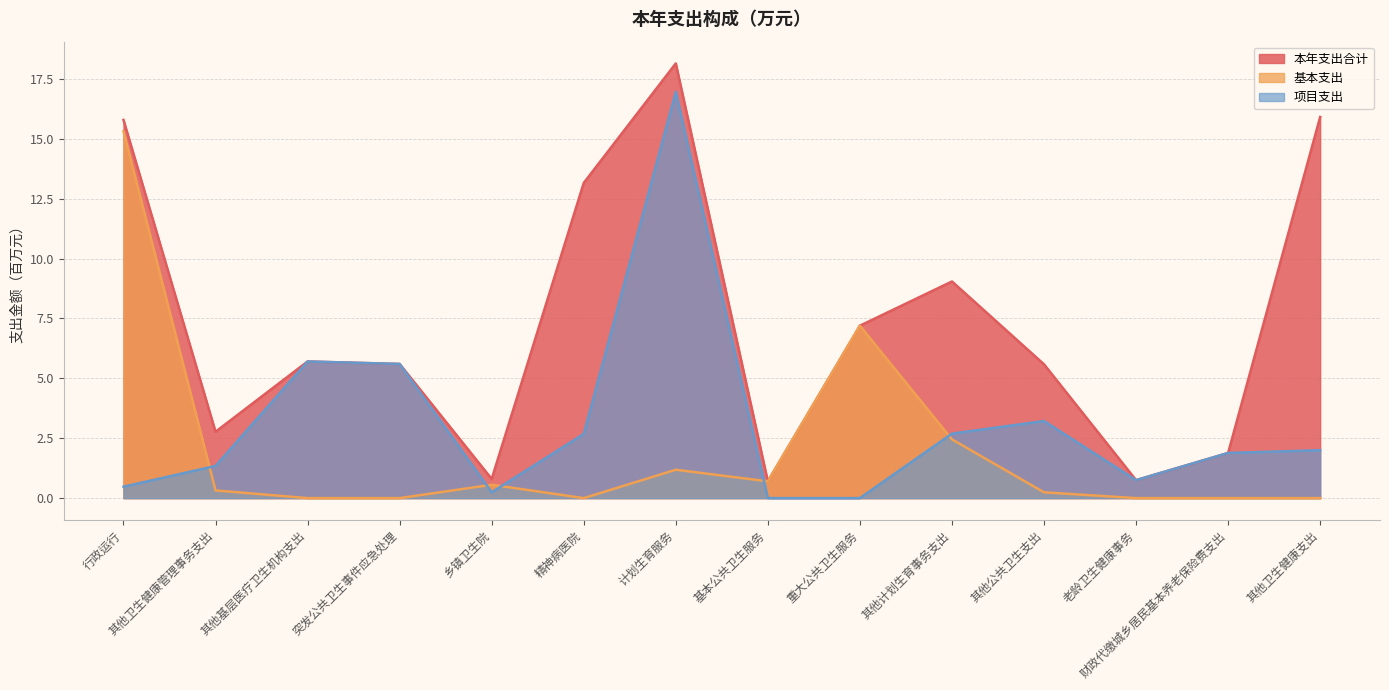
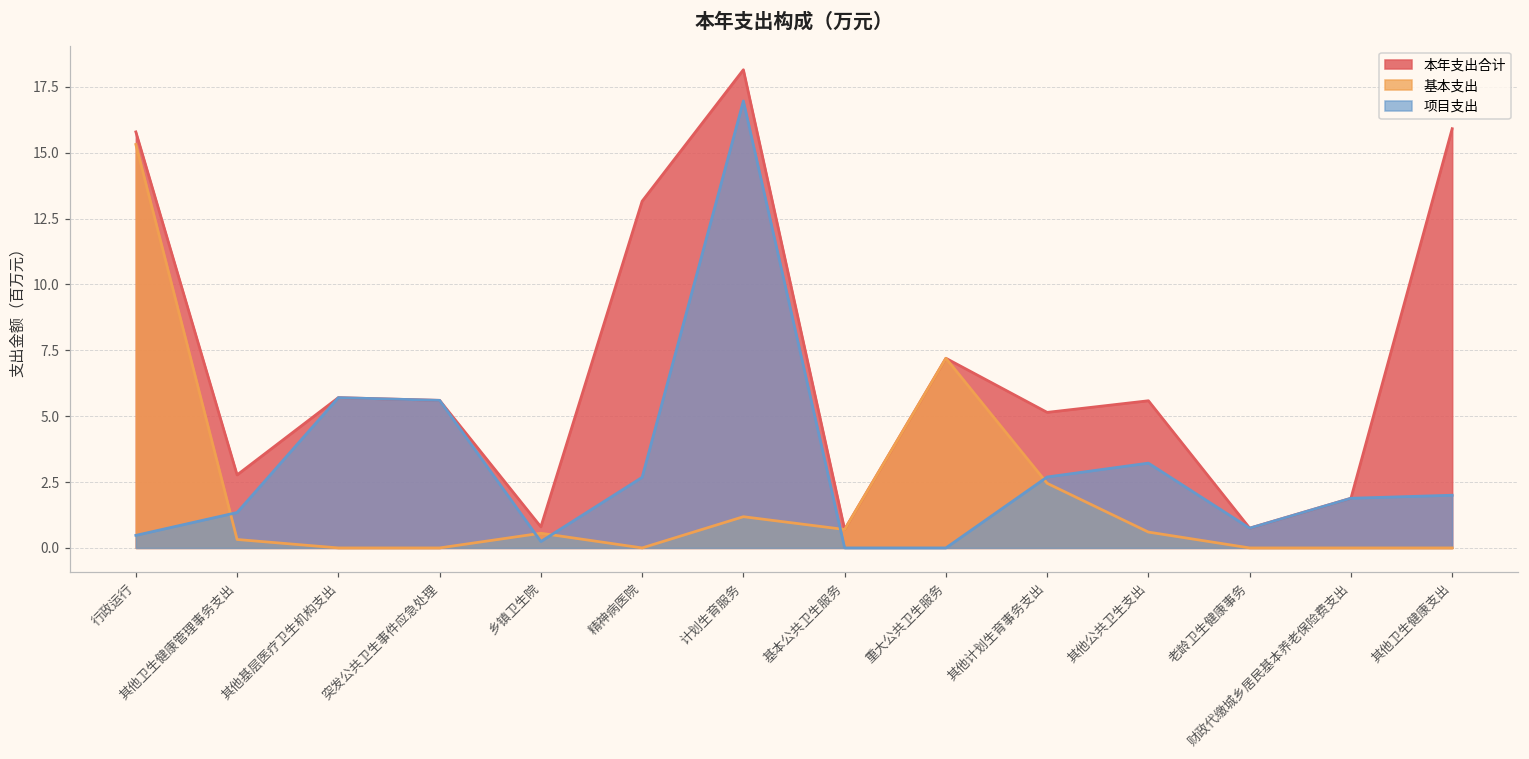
  {
    "本年支出合计": {
      "行政运行": 15.8,
      "其他卫生健康管理事务支出": 2.8,
      "乡镇卫生院": 0.8,
      "精神病医院": 13.2,
      "计划生育服务": 18.1,
-     "其他计划生育事务支出": 9.0,
+     "其他计划生育事务支出": 5.1,
      "其他公共卫生支出": 5.6,
      "其他卫生健康支出": 15.9
    },
    "基本支出": {
      "行政运行": 15.3,
      "其他卫生健康管理事务支出": 0.3,
      "其他基层医疗卫生机构支出": 0.0,
      "突发公共卫生事件应急处理": 0.0,
      "乡镇卫生院": 0.6,
      "精神病医院": 0.0,
      "计划生育服务": 1.2,
      "其他计划生育事务支出": 2.5,
-     "其他公共卫生支出": 0.2,
+     "其他公共卫生支出": 0.6,
      "老龄卫生健康事务": 0.0,
      "财政代缴城乡居民基本养老保险费支出": 0.0,
      "其他卫生健康支出": 0.0
    },
    "项目支出": {
      "行政运行": 0.5,
      "其他卫生健康管理事务支出": 1.3,
      "乡镇卫生院": 0.2,
      "精神病医院": 2.7,
      "计划生育服务": 17.0,
      "基本公共卫生服务": 0.0,
      "重大公共卫生服务": 0.0,
      "其他计划生育事务支出": 2.7,
      "其他公共卫生支出": 3.2,
      "其他卫生健康支出": 2.0
    }
  }
